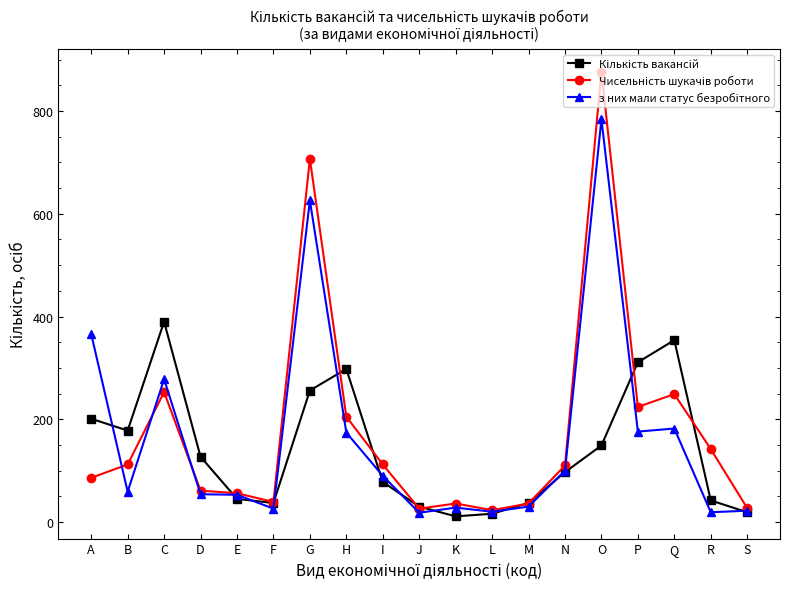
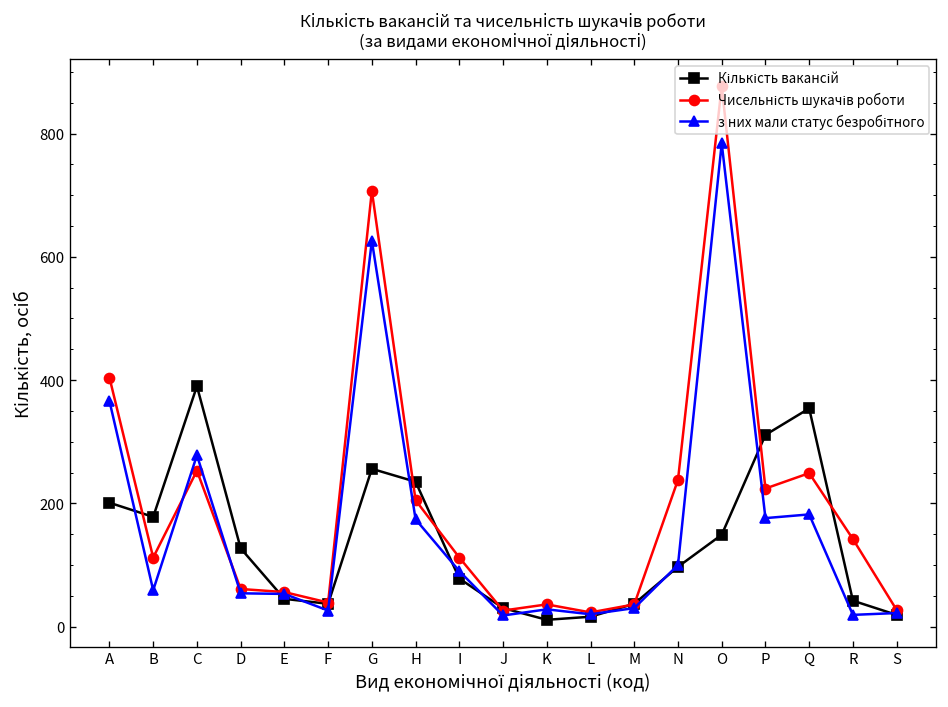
  {
    "Кількість вакансій": {
      "A": 200,
      "B": 180,
      "C": 390,
      "D": 130,
      "E": 50,
      "G": 260,
-     "H": 300,
+     "H": 240,
      "I": 80,
      "K": 10,
      "O": 150,
      "P": 310,
      "Q": 350,
      "R": 40
    },
    "Чисельність шукачів роботи": {
-     "A": 90,
+     "A": 400,
      "B": 110,
      "C": 250,
      "D": 60,
      "G": 710,
      "H": 210,
      "I": 110,
      "K": 40,
-     "N": 110,
+     "N": 240,
      "P": 220,
      "Q": 250,
      "R": 140,
      "S": 30
    },
    "з них мали статус безробітного": {
      "A": 370,
      "B": 60,
      "C": 280,
      "D": 50,
      "F": 30,
      "G": 630,
      "H": 170,
      "I": 90,
      "J": 20,
      "K": 30,
      "M": 30,
      "O": 780,
      "P": 180,
      "Q": 180,
      "R": 20
    }
  }
